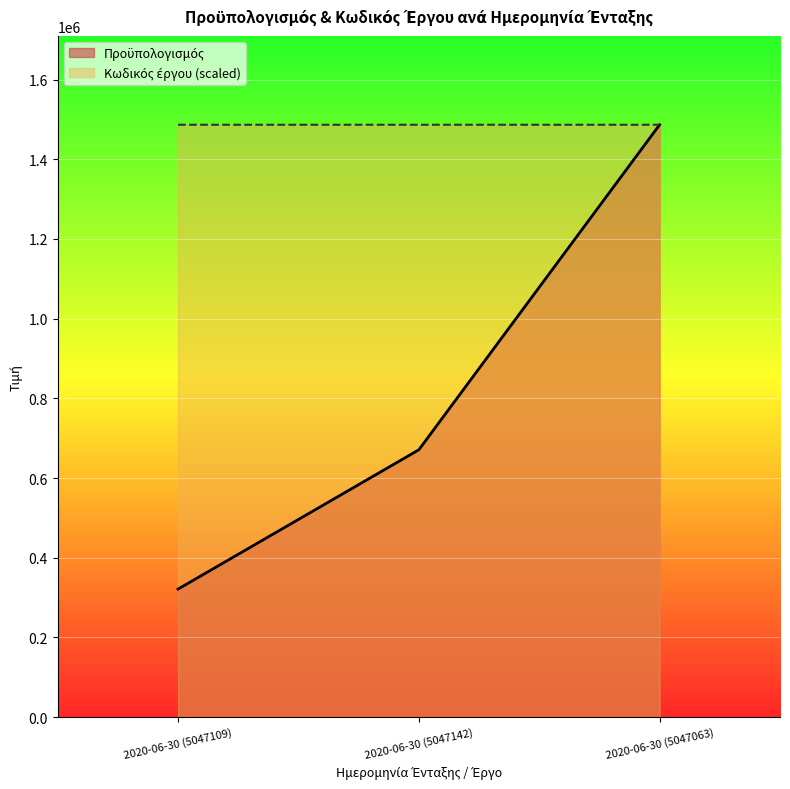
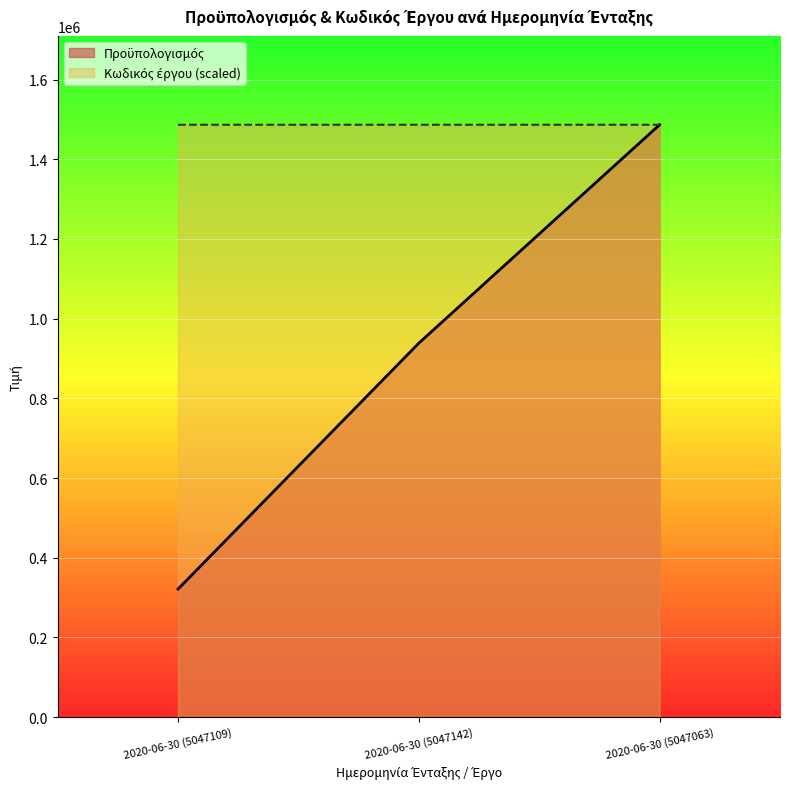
  {
    "Προϋπολογισμός": {
      "2020-06-30 (5047109)": 320000,
-     "2020-06-30 (5047142)": 670000
+     "2020-06-30 (5047142)": 940000
    },
    "Κωδικός έργου (scaled)": {
      "2020-06-30 (5047109)": 1490000,
      "2020-06-30 (5047142)": 1490000
    }
  }
